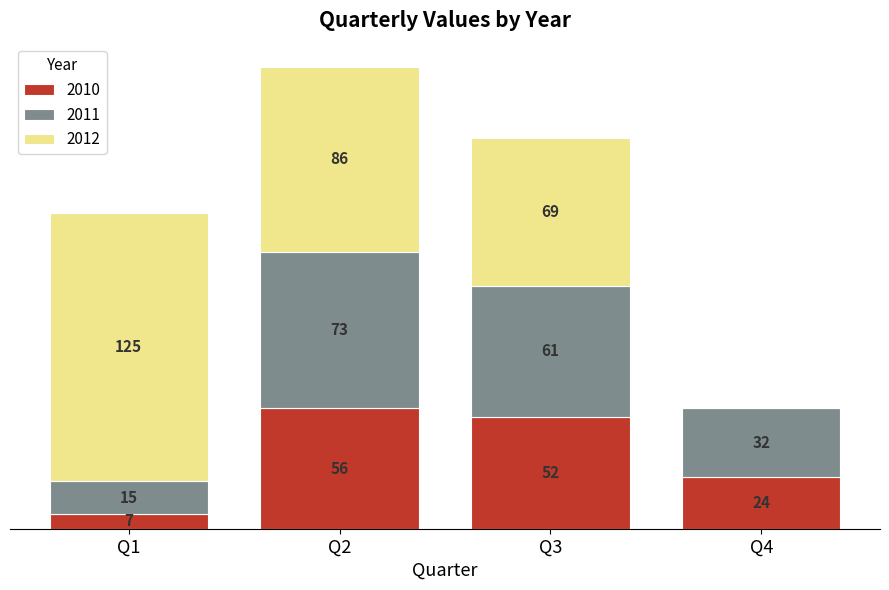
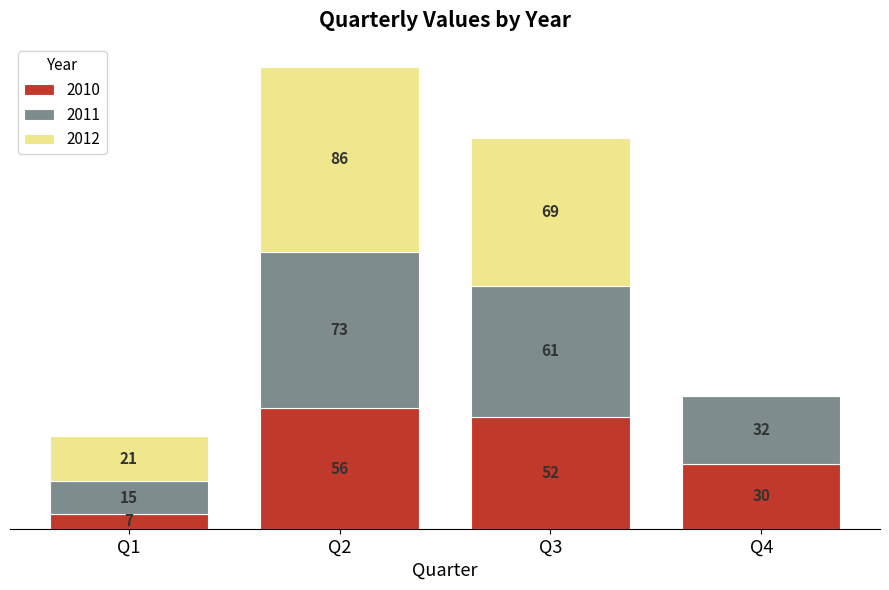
  {
    "2010": {
      "Q1": 7,
      "Q2": 56,
      "Q3": 52,
-     "Q4": 24
+     "Q4": 30
    },
    "2011": {
      "Q1": 15,
      "Q2": 73,
      "Q3": 61,
      "Q4": 32
    },
    "2012": {
-     "Q1": 125,
+     "Q1": 21,
      "Q2": 86,
      "Q3": 69
    }
  }
